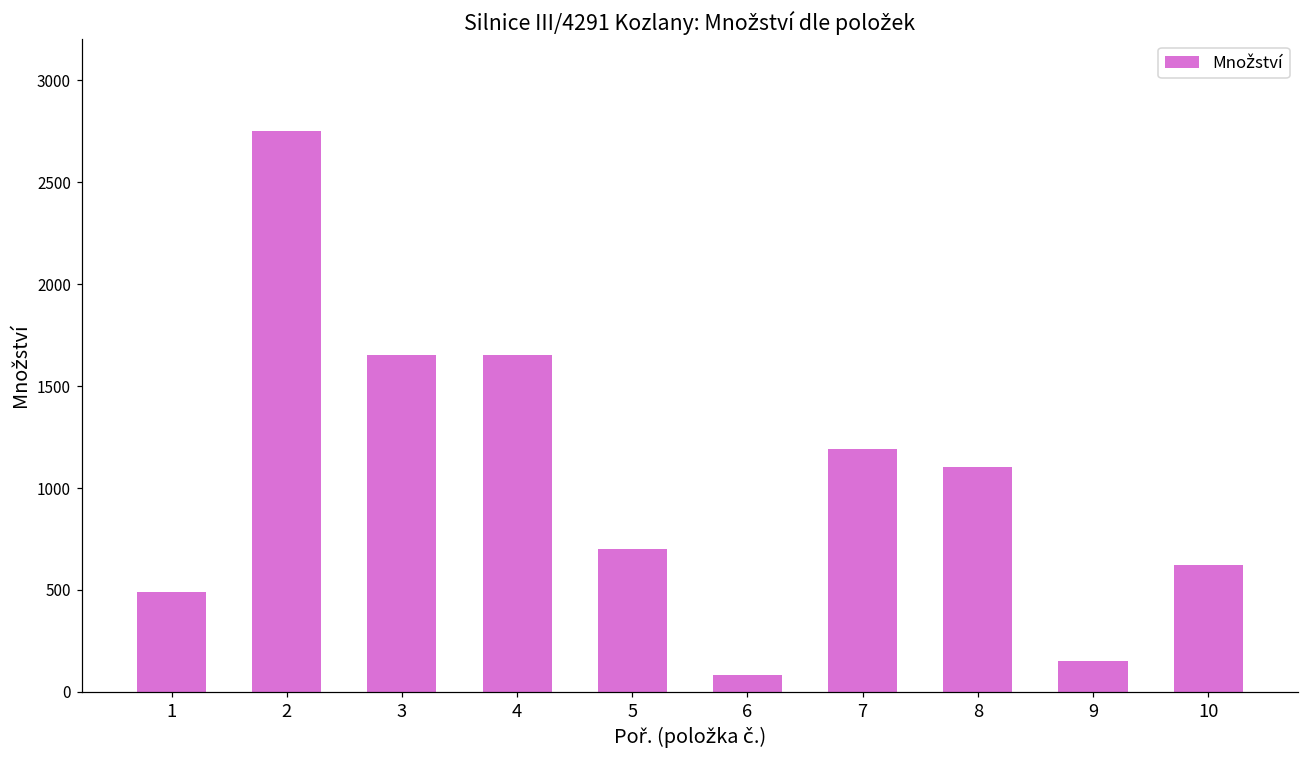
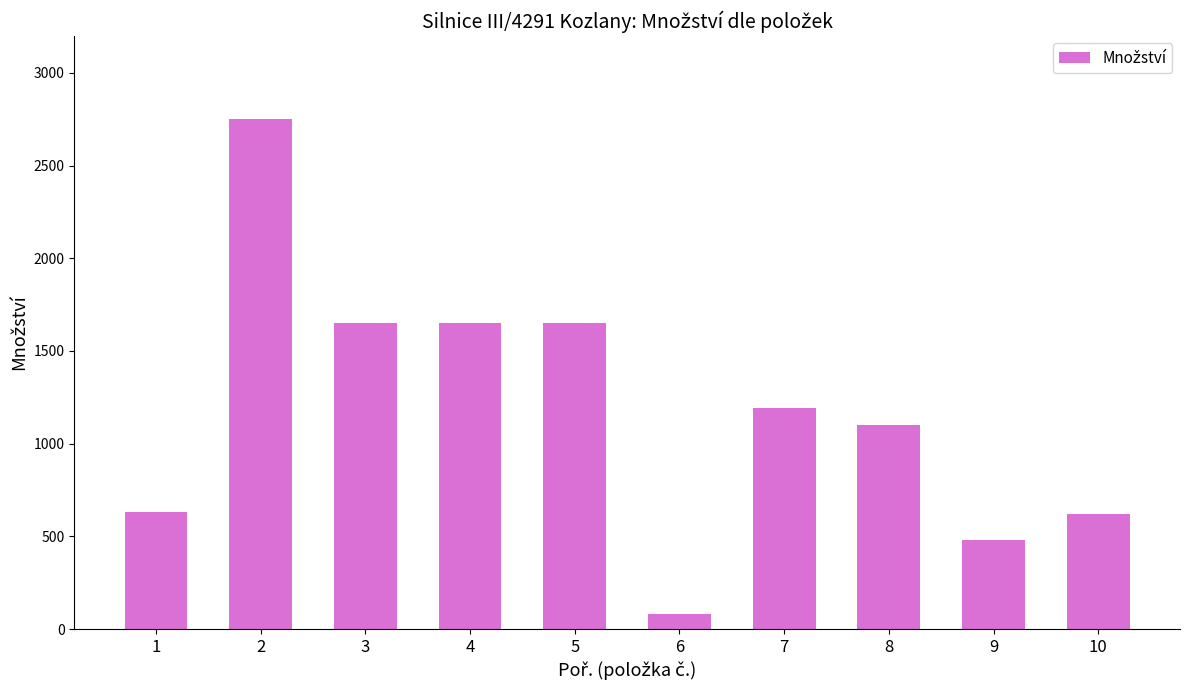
  {
-   "1": 490,
+   "1": 630,
    "2": 2750,
    "3": 1650,
    "4": 1650,
-   "5": 700,
+   "5": 1650,
    "6": 80,
    "7": 1190,
    "8": 1100,
-   "9": 150,
+   "9": 480,
    "10": 620
  }
